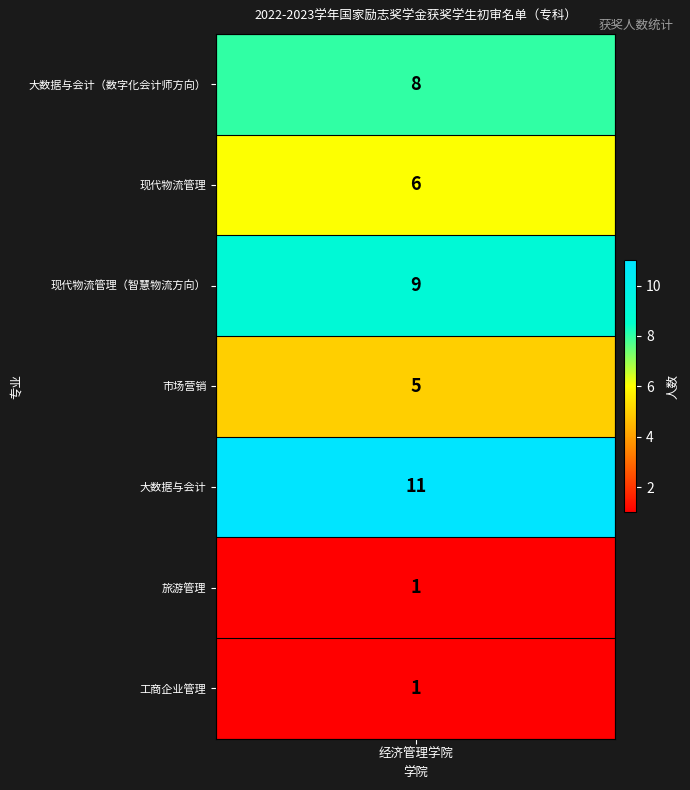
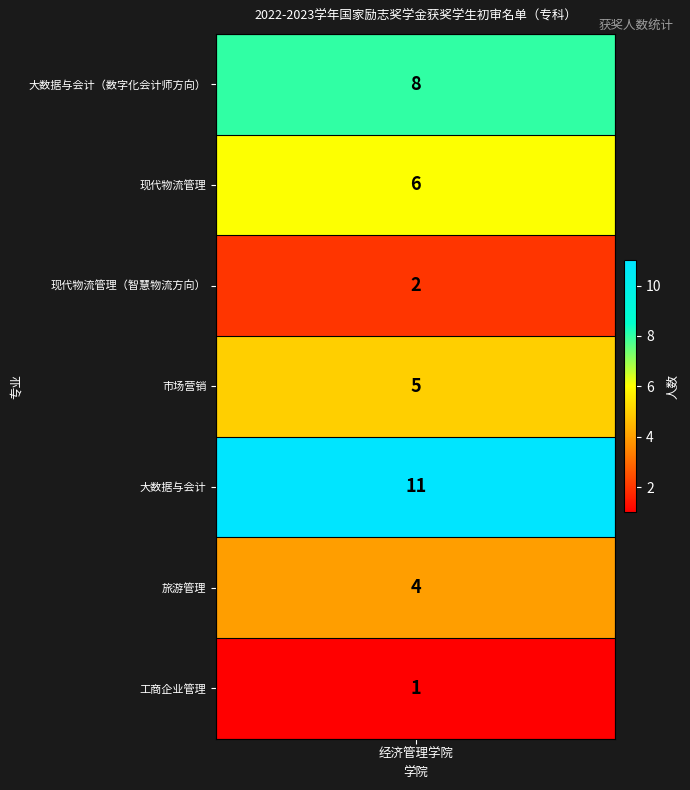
  {
    "大数据与会计（数字化会计师方向）": {
      "经济管理学院": 8
    },
    "现代物流管理": {
      "经济管理学院": 6
    },
    "现代物流管理（智慧物流方向）": {
-     "经济管理学院": 9
+     "经济管理学院": 2
    },
    "市场营销": {
      "经济管理学院": 5
    },
    "大数据与会计": {
      "经济管理学院": 11
    },
    "旅游管理": {
-     "经济管理学院": 1
+     "经济管理学院": 4
    },
    "工商企业管理": {
      "经济管理学院": 1
    }
  }
